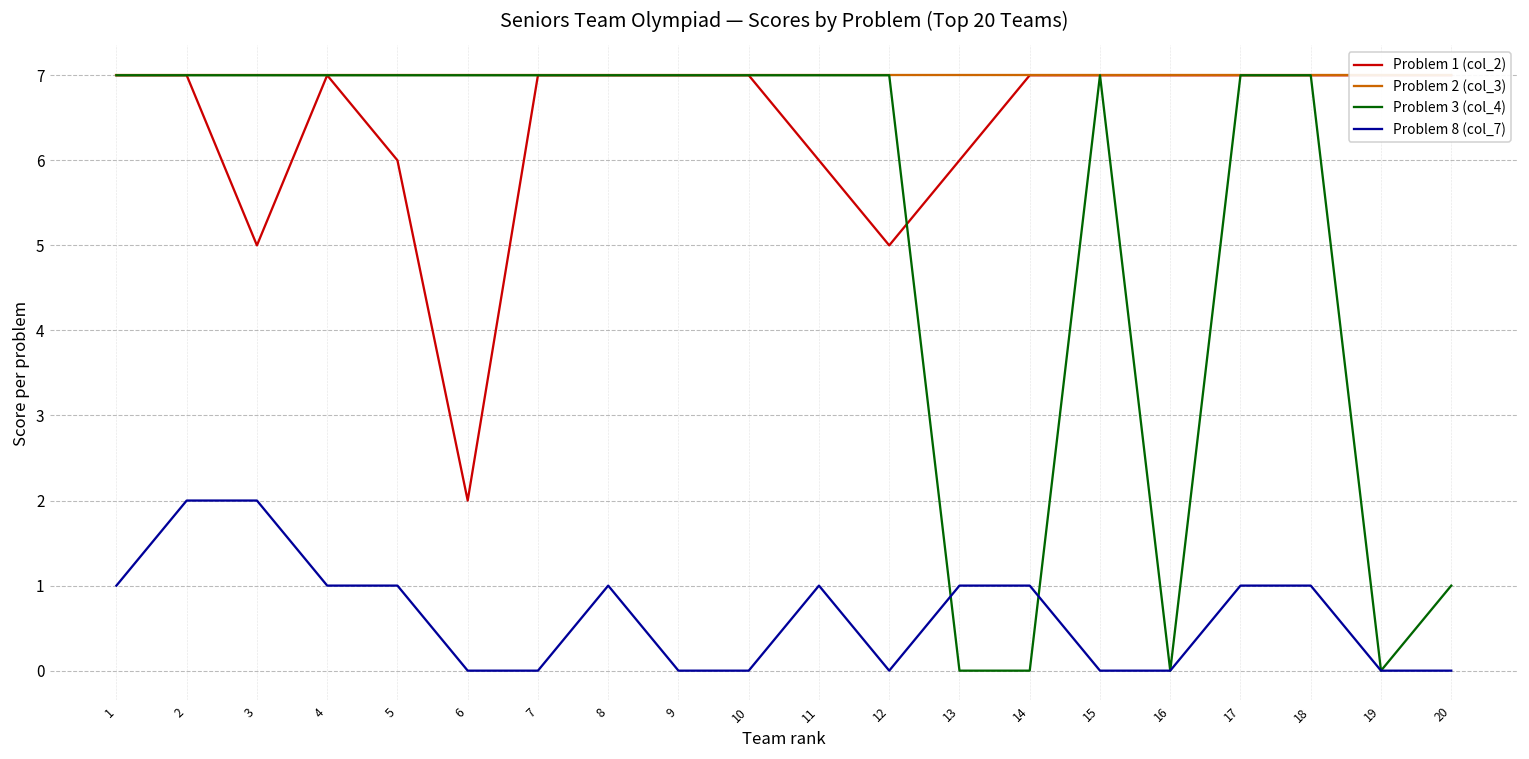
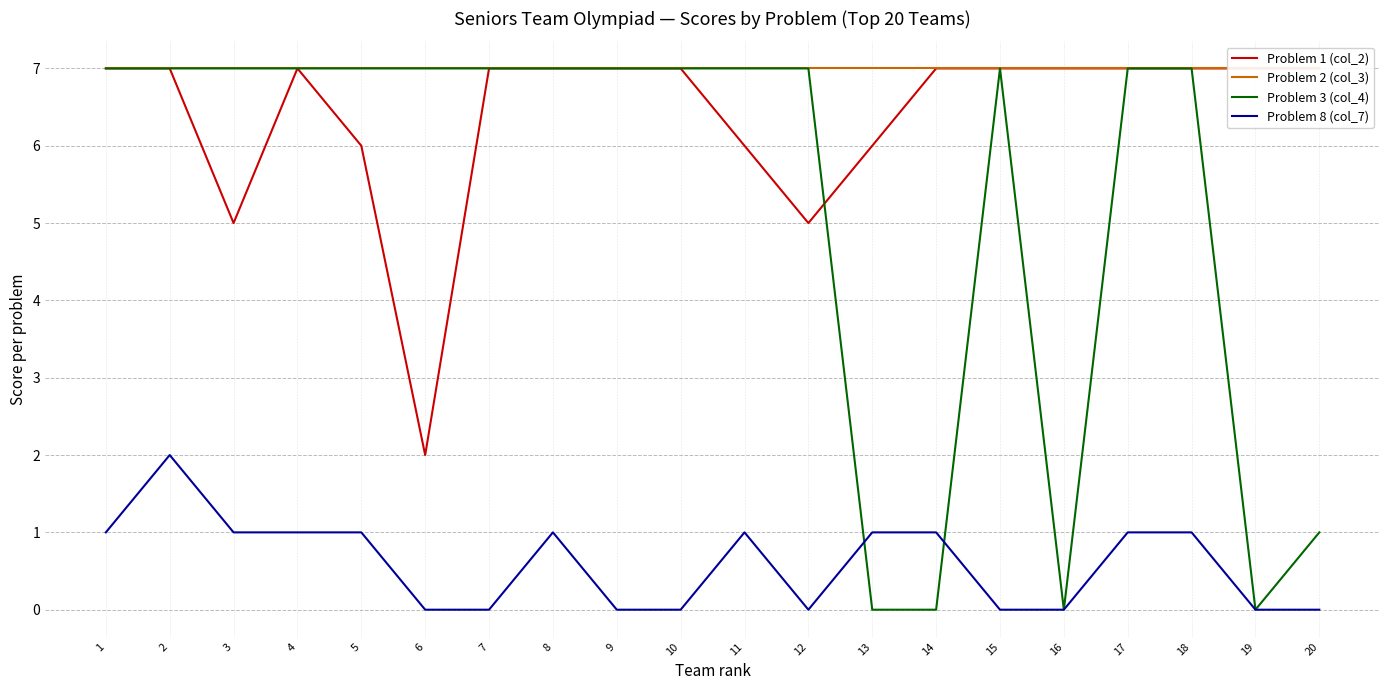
  {
    "Problem 1 (col_2)": {
      "3": 5,
      "5": 6,
      "6": 2,
      "11": 6,
      "12": 5,
      "13": 6
    },
    "Problem 2 (col_3)": {
      "13": 7
    },
    "Problem 3 (col_4)": {
      "13": 0,
      "14": 0,
      "20": 1
    },
    "Problem 8 (col_7)": {
      "1": 1,
      "2": 2,
-     "3": 2,
+     "3": 1,
      "4": 1,
      "5": 1,
      "6": 0,
      "7": 0,
      "8": 1,
      "9": 0,
      "10": 0,
      "11": 1,
      "12": 0,
      "13": 1,
      "14": 1,
      "15": 0,
      "17": 1,
      "18": 1,
      "20": 0
    }
  }
